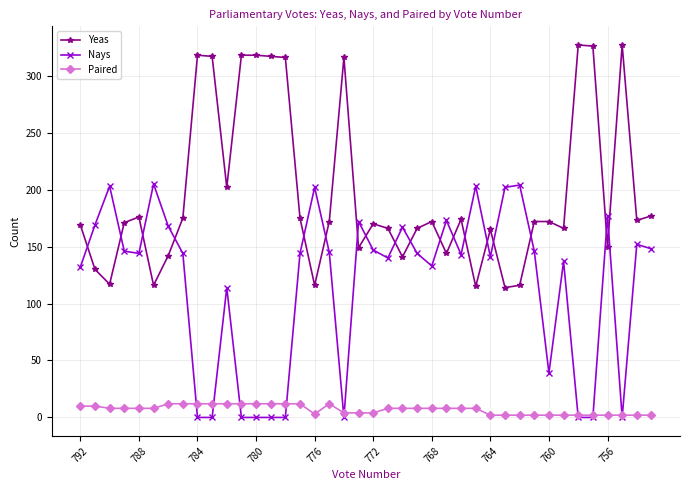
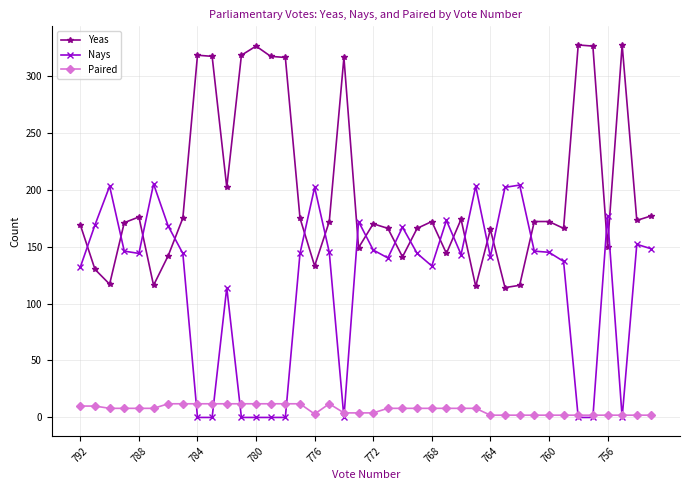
  {
    "Yeas": {
      "792": 169,
      "788": 176,
      "784": 318,
-     "780": 318,
-     "776": 116,
+     "780": 326,
+     "776": 133,
      "772": 170,
      "768": 172,
      "764": 165,
      "760": 172,
      "756": 150
    },
    "Nays": {
      "792": 132,
      "788": 144,
      "784": 0,
      "780": 0,
      "776": 202,
      "772": 147,
      "768": 133,
      "764": 141,
-     "760": 39,
+     "760": 145,
      "756": 177
    },
    "Paired": {
      "792": 10,
      "788": 8,
      "784": 12,
      "780": 12,
      "776": 3,
      "772": 4,
      "768": 8,
      "764": 2,
      "760": 2,
      "756": 2
    }
  }
